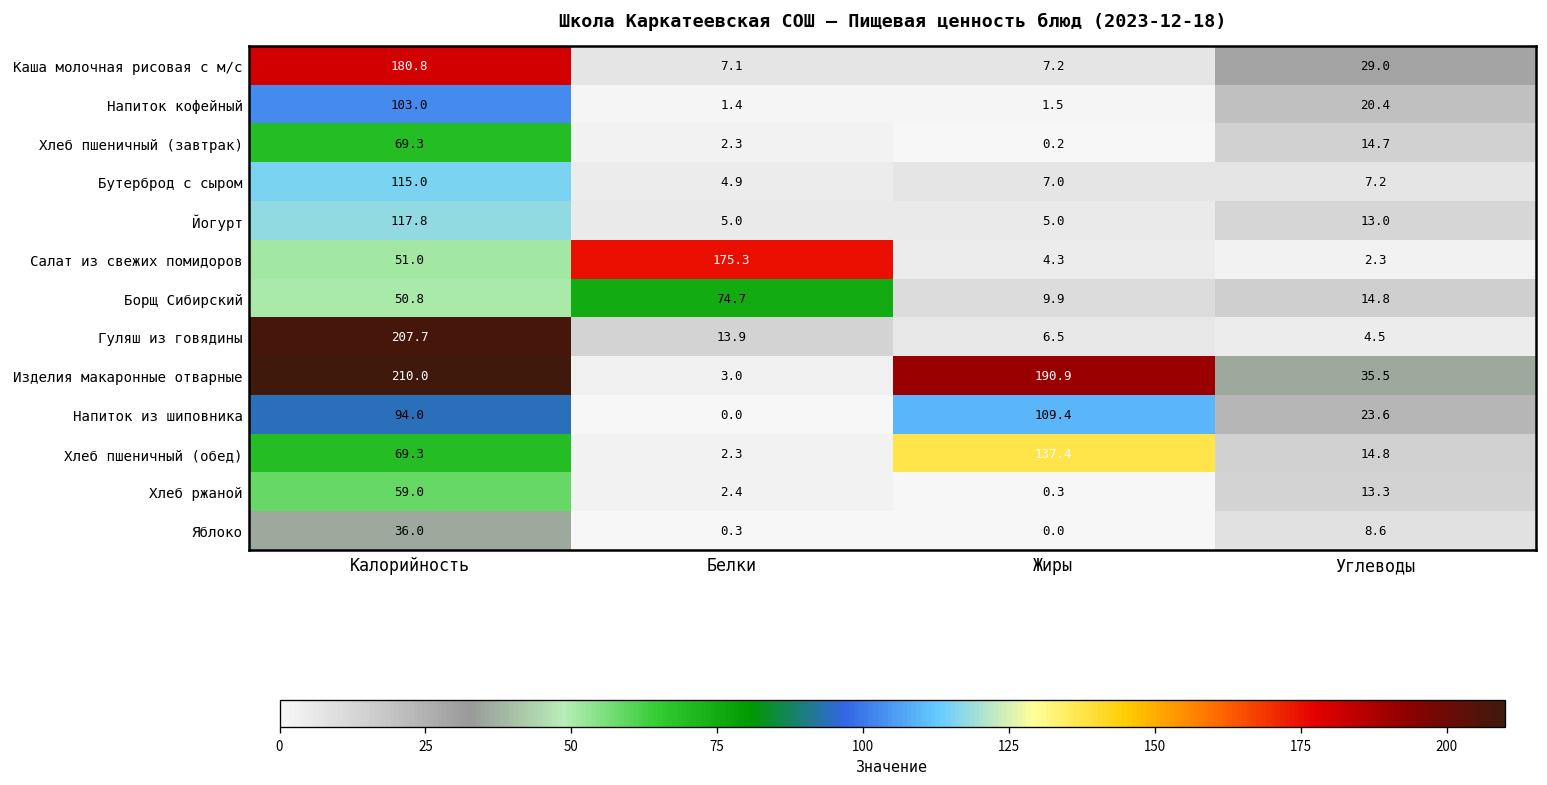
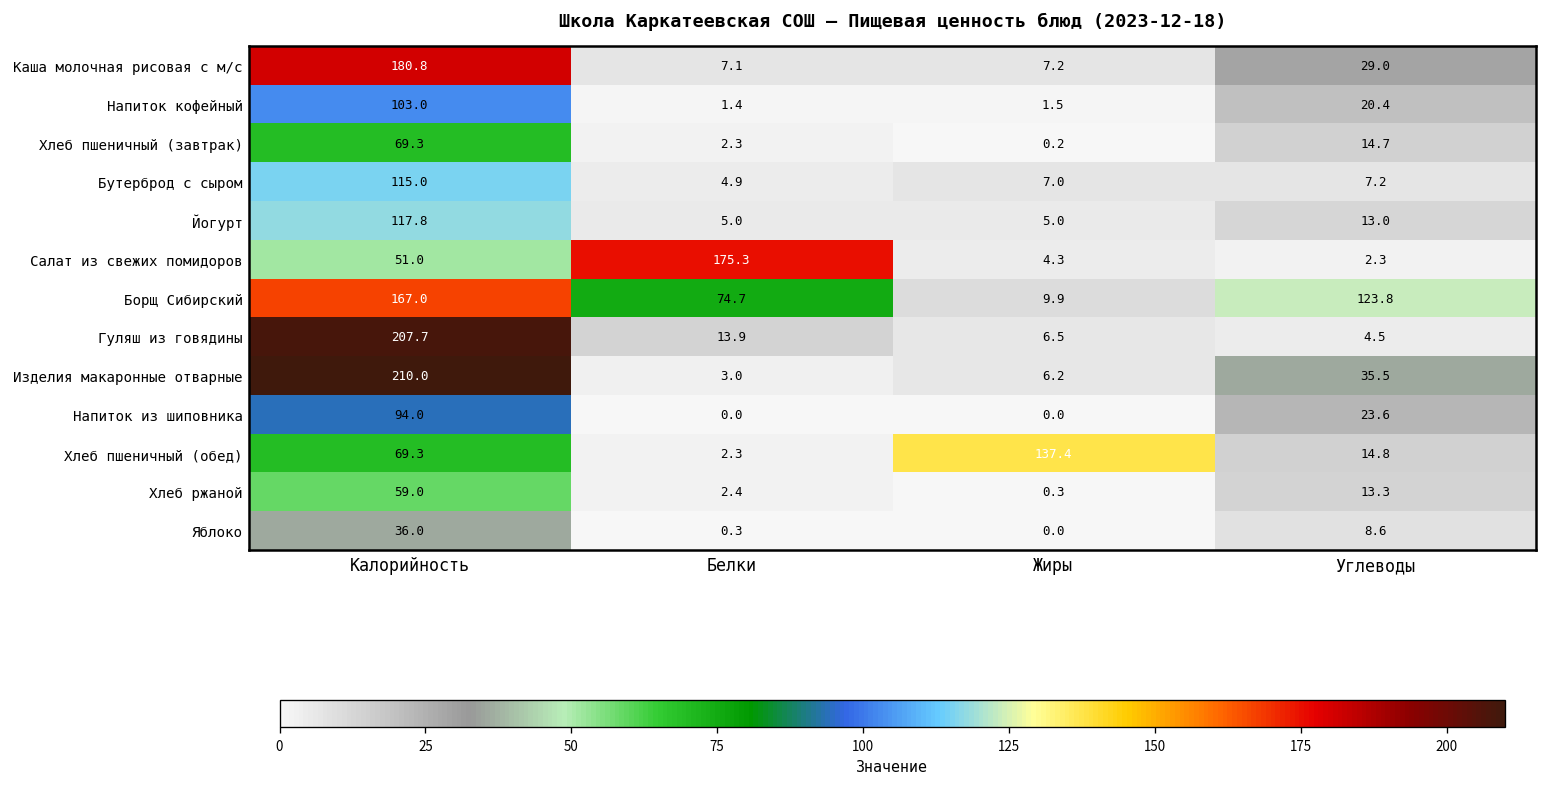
  {
    "Каша молочная рисовая с м/с": {
      "Калорийность": 180.8,
      "Белки": 7.1,
      "Жиры": 7.2,
      "Углеводы": 29.0
    },
    "Напиток кофейный": {
      "Калорийность": 103.0,
      "Белки": 1.4,
      "Жиры": 1.5,
      "Углеводы": 20.4
    },
    "Хлеб пшеничный (завтрак)": {
      "Калорийность": 69.3,
      "Белки": 2.3,
      "Жиры": 0.2,
      "Углеводы": 14.7
    },
    "Бутерброд с сыром": {
      "Калорийность": 115.0,
      "Белки": 4.9,
      "Жиры": 7.0,
      "Углеводы": 7.2
    },
    "Йогурт": {
      "Калорийность": 117.8,
      "Белки": 5.0,
      "Жиры": 5.0,
      "Углеводы": 13.0
    },
    "Салат из свежих помидоров": {
      "Калорийность": 51.0,
      "Белки": 175.3,
      "Жиры": 4.3,
      "Углеводы": 2.3
    },
    "Борщ Сибирский": {
-     "Калорийность": 50.8,
+     "Калорийность": 167.0,
      "Белки": 74.7,
      "Жиры": 9.9,
-     "Углеводы": 14.8
+     "Углеводы": 123.8
    },
    "Гуляш из говядины": {
      "Калорийность": 207.7,
      "Белки": 13.9,
      "Жиры": 6.5,
      "Углеводы": 4.5
    },
    "Изделия макаронные отварные": {
      "Калорийность": 210.0,
      "Белки": 3.0,
-     "Жиры": 190.9,
+     "Жиры": 6.2,
      "Углеводы": 35.5
    },
    "Напиток из шиповника": {
      "Калорийность": 94.0,
      "Белки": 0.0,
-     "Жиры": 109.4,
+     "Жиры": 0.0,
      "Углеводы": 23.6
    },
    "Хлеб пшеничный (обед)": {
      "Калорийность": 69.3,
      "Белки": 2.3,
      "Жиры": 137.4,
      "Углеводы": 14.8
    },
    "Хлеб ржаной": {
      "Калорийность": 59.0,
      "Белки": 2.4,
      "Жиры": 0.3,
      "Углеводы": 13.3
    },
    "Яблоко": {
      "Калорийность": 36.0,
      "Белки": 0.3,
      "Жиры": 0.0,
      "Углеводы": 8.6
    }
  }
